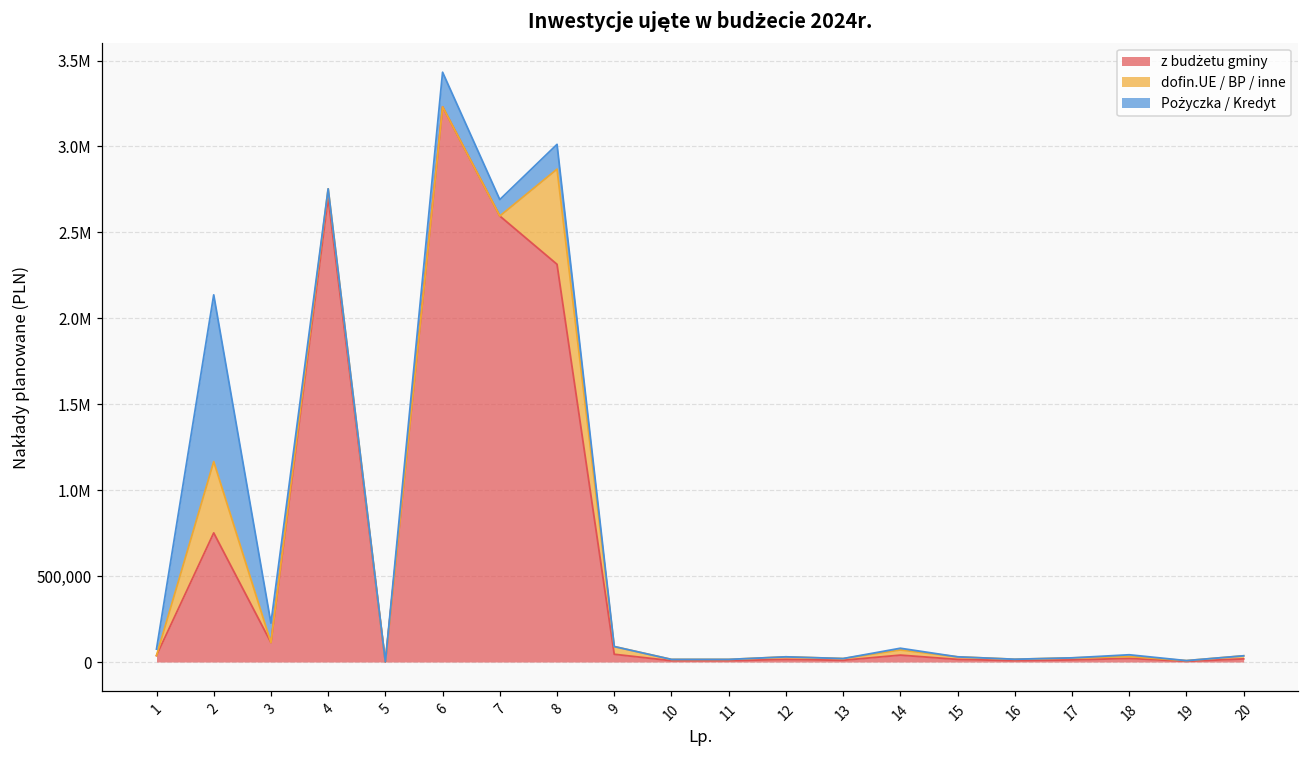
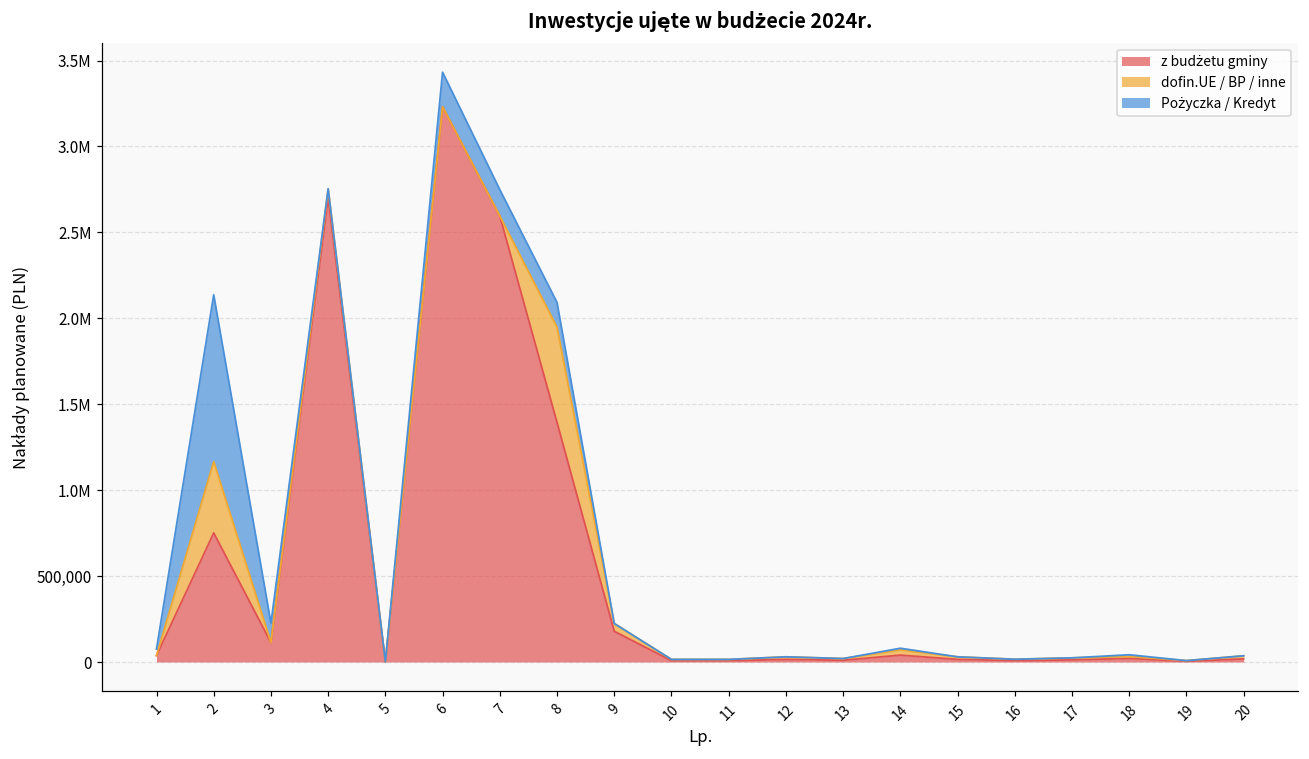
  {
    "z budżetu gminy": {
      "2": "750,000",
      "4": "2,700,000",
-     "8": "2,310,000",
-     "9": "40,000",
+     "8": "1,390,000",
+     "9": "180,000",
      "14": "40,000",
      "20": "20,000"
    },
    "dofin.UE / BP / inne": {
      "2": "410,000",
      "8": "550,000"
    },
    "Pożyczka / Kredyt": {
      "1": "40,000",
      "2": "970,000",
      "3": "110,000",
      "6": "200,000",
-     "7": "100,000",
+     "7": "150,000",
      "8": "140,000"
    }
  }
